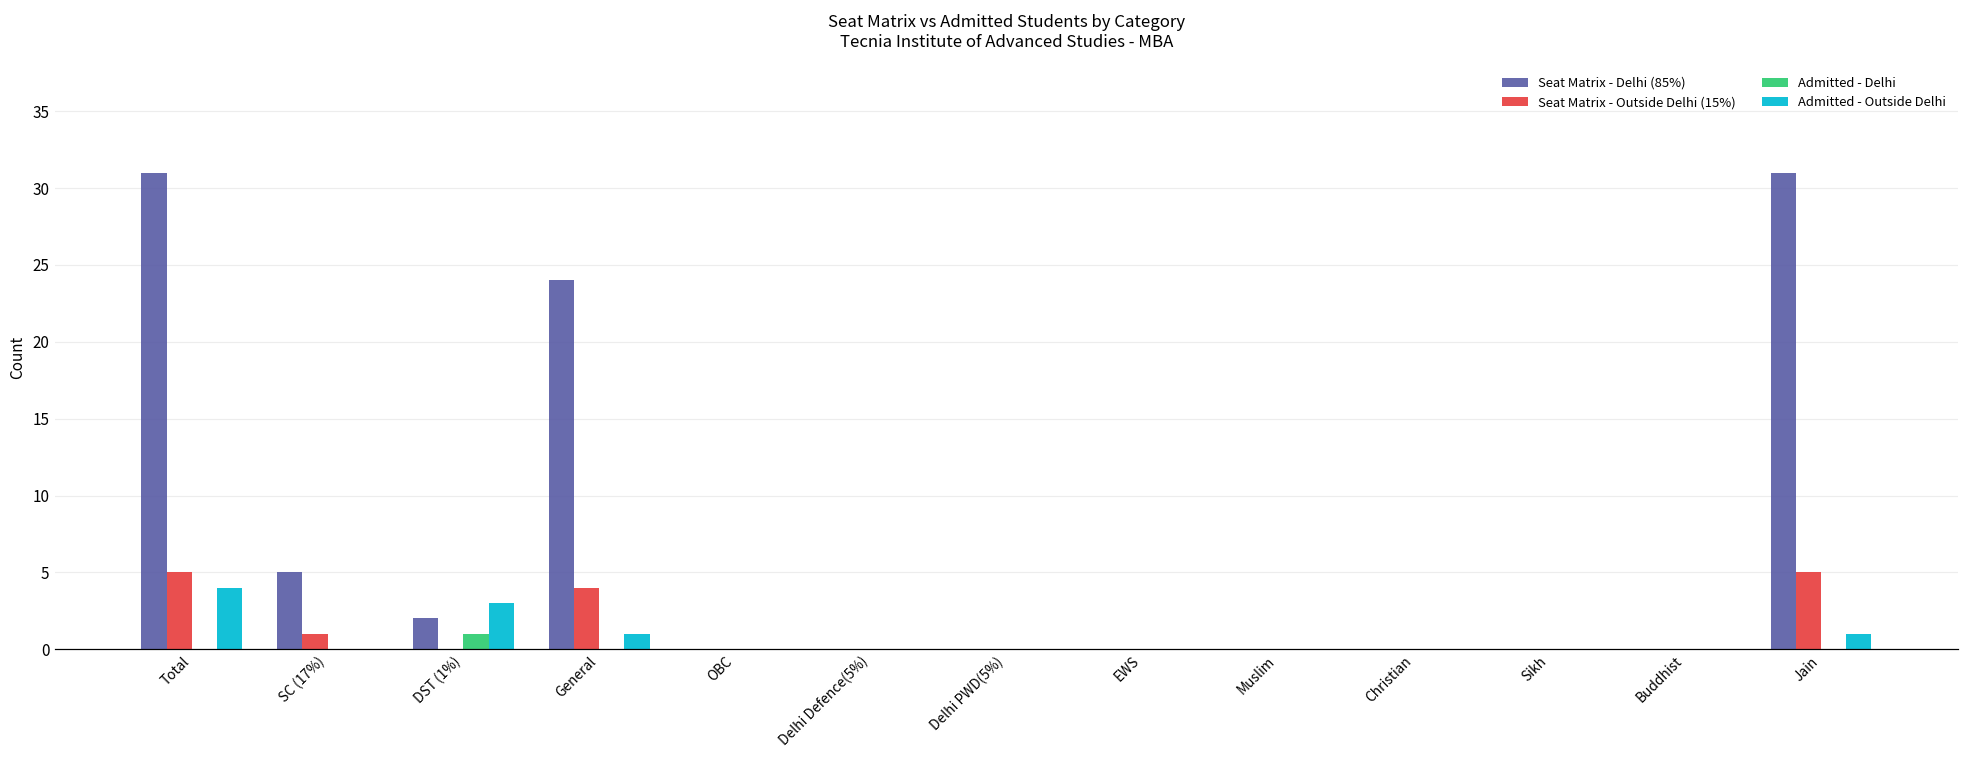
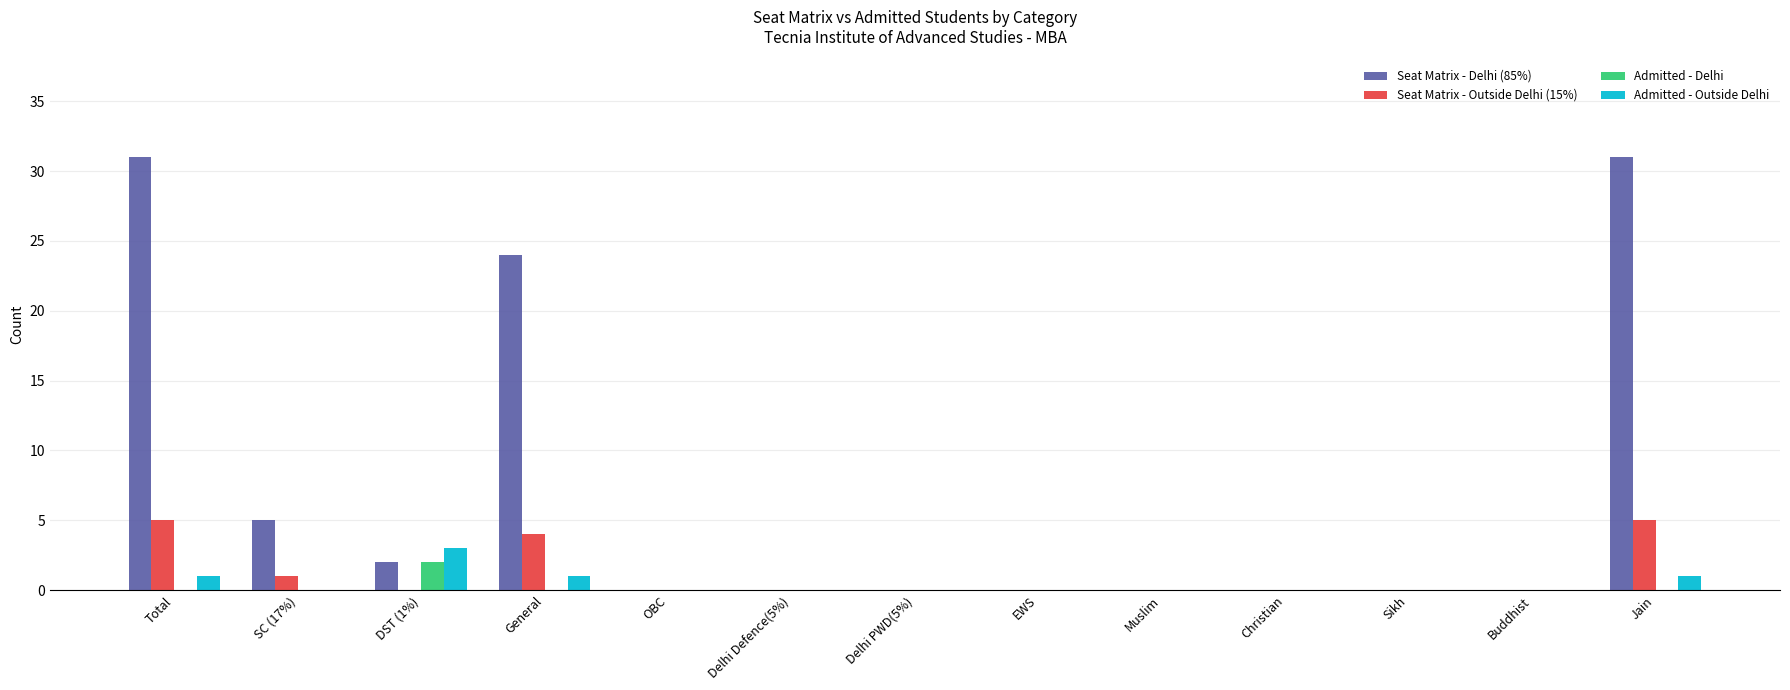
  {
    "Seat Matrix - Delhi (85%)": {
      "Total": 31,
      "SC (17%)": 5,
      "DST (1%)": 2,
      "General": 24,
      "OBC": 0,
      "Delhi Defence(5%)": 0,
      "Delhi PWD(5%)": 0,
      "EWS": 0,
      "Muslim": 0,
      "Christian": 0,
      "Sikh": 0,
      "Buddhist": 0,
      "Jain": 31
    },
    "Seat Matrix - Outside Delhi (15%)": {
      "Total": 5,
      "SC (17%)": 1,
      "DST (1%)": 0,
      "General": 4,
      "OBC": 0,
      "Delhi Defence(5%)": 0,
      "Delhi PWD(5%)": 0,
      "EWS": 0,
      "Muslim": 0,
      "Christian": 0,
      "Sikh": 0,
      "Buddhist": 0,
      "Jain": 5
    },
    "Admitted - Delhi": {
      "Total": 0,
      "SC (17%)": 0,
-     "DST (1%)": 1,
+     "DST (1%)": 2,
      "General": 0,
      "OBC": 0,
      "Delhi Defence(5%)": 0,
      "Delhi PWD(5%)": 0,
      "EWS": 0,
      "Muslim": 0,
      "Christian": 0,
      "Sikh": 0,
      "Buddhist": 0,
      "Jain": 0
    },
    "Admitted - Outside Delhi": {
-     "Total": 4,
+     "Total": 1,
      "SC (17%)": 0,
      "DST (1%)": 3,
      "General": 1,
      "OBC": 0,
      "Delhi Defence(5%)": 0,
      "Delhi PWD(5%)": 0,
      "EWS": 0,
      "Muslim": 0,
      "Christian": 0,
      "Sikh": 0,
      "Buddhist": 0,
      "Jain": 1
    }
  }
